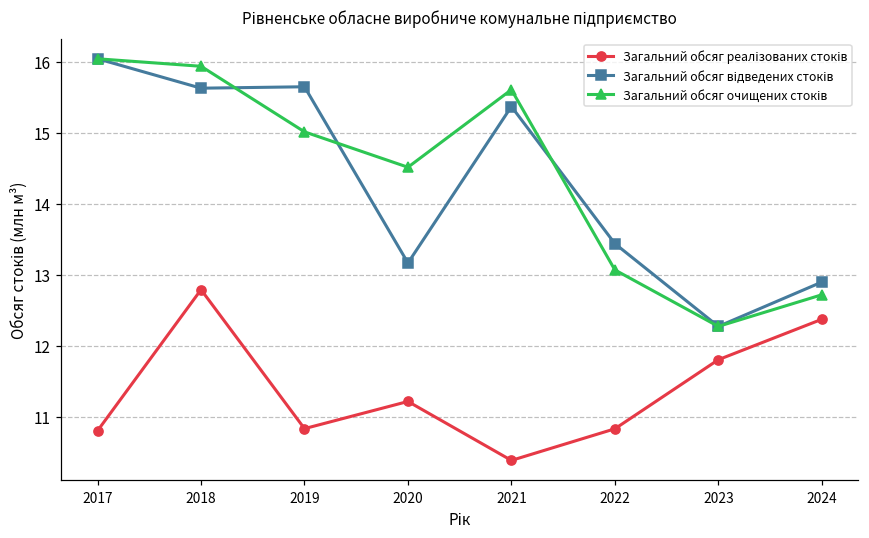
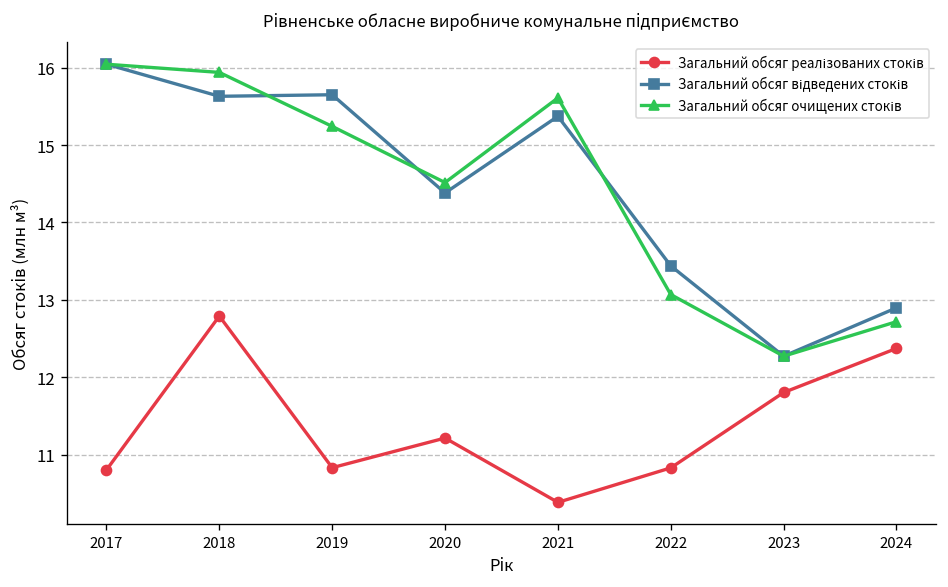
  {
    "Загальний обсяг реалізованих стоків": {
      "2017": 10.8,
      "2018": 12.8,
      "2019": 10.8,
      "2020": 11.2,
      "2021": 10.4,
      "2022": 10.8,
      "2023": 11.8,
      "2024": 12.4
    },
    "Загальний обсяг відведених стоків": {
      "2018": 15.6,
      "2019": 15.6,
-     "2020": 13.2,
+     "2020": 14.4,
      "2021": 15.4,
      "2022": 13.4,
      "2024": 12.9
    },
    "Загальний обсяг очищених стоків": {
      "2018": 15.9,
-     "2019": 15.0,
+     "2019": 15.2,
      "2020": 14.5,
      "2021": 15.6,
      "2022": 13.1,
      "2024": 12.7
    }
  }
